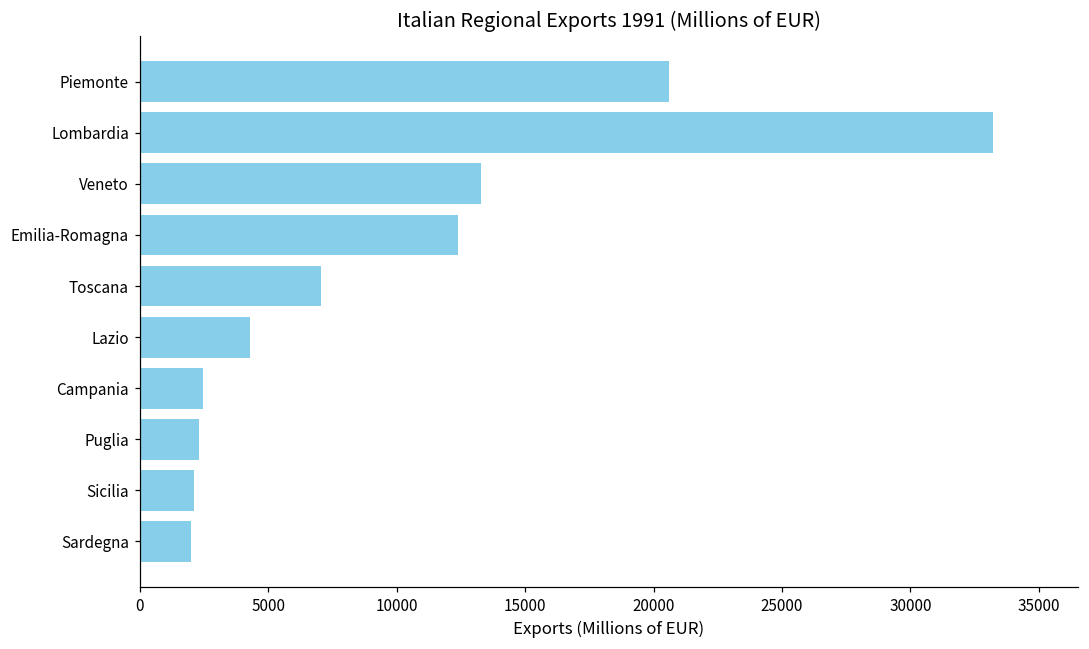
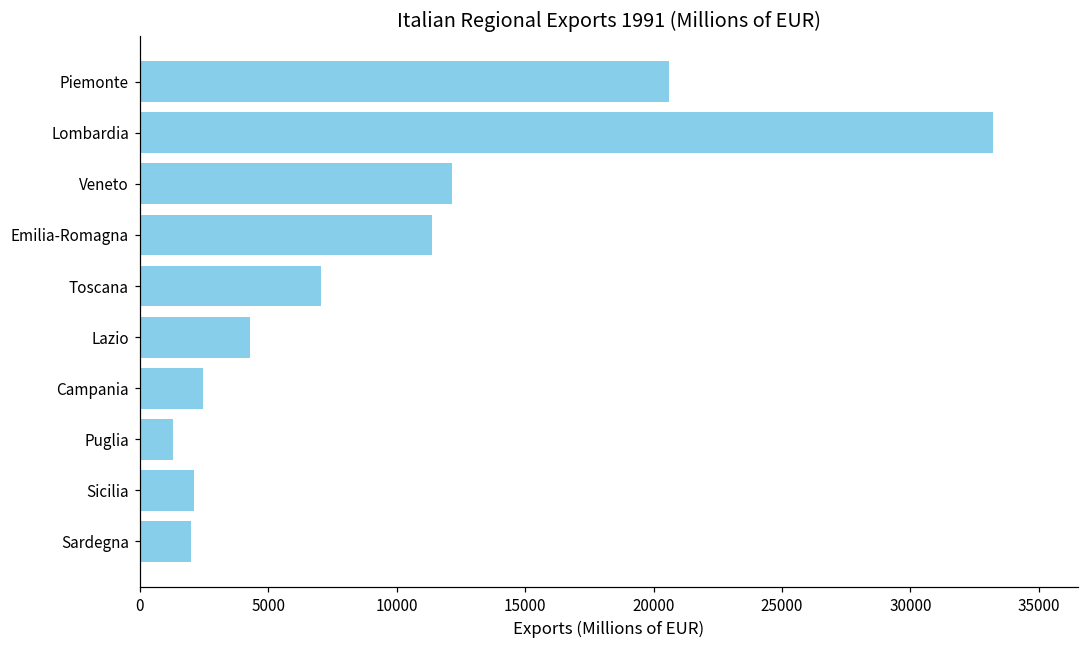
  {
    "Piemonte": 20600,
    "Lombardia": 33200,
-   "Veneto": 13300,
-   "Emilia-Romagna": 12400,
+   "Veneto": 12200,
+   "Emilia-Romagna": 11400,
    "Toscana": 7000,
    "Lazio": 4300,
    "Campania": 2500,
-   "Puglia": 2300,
+   "Puglia": 1300,
    "Sicilia": 2100,
    "Sardegna": 2000
  }
